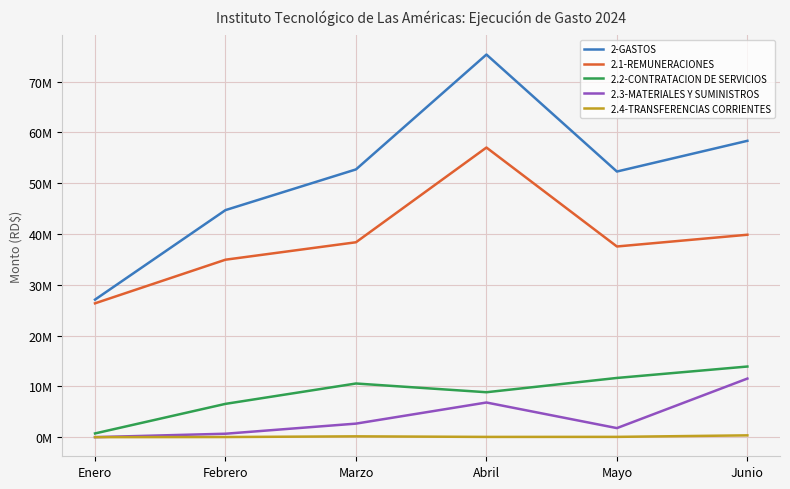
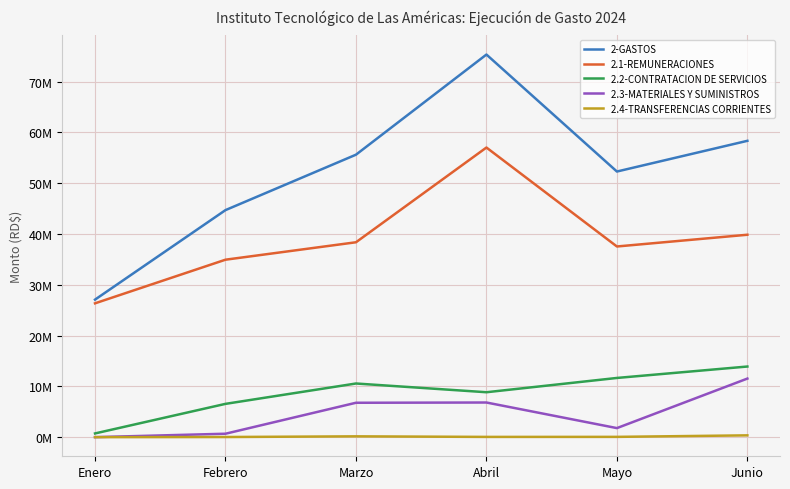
  {
    "2-GASTOS": {
      "Enero": 27000000,
      "Febrero": 45000000,
-     "Marzo": 53000000,
+     "Marzo": 56000000,
      "Abril": 75000000,
      "Mayo": 52000000,
      "Junio": 58000000
    },
    "2.1-REMUNERACIONES": {
      "Enero": 26000000,
      "Febrero": 35000000,
      "Marzo": 38000000,
      "Abril": 57000000,
      "Mayo": 38000000,
      "Junio": 40000000
    },
    "2.2-CONTRATACION DE SERVICIOS": {
      "Enero": 1000000,
      "Febrero": 7000000,
      "Marzo": 11000000,
      "Abril": 9000000,
      "Mayo": 12000000,
      "Junio": 14000000
    },
    "2.3-MATERIALES Y SUMINISTROS": {
      "Febrero": 1000000,
-     "Marzo": 3000000,
+     "Marzo": 7000000,
      "Abril": 7000000,
      "Mayo": 2000000,
      "Junio": 12000000
    },
    "2.4-TRANSFERENCIAS CORRIENTES": {
      "Febrero": 0,
      "Marzo": 0,
      "Abril": 0,
      "Mayo": 0,
      "Junio": 0
    }
  }
